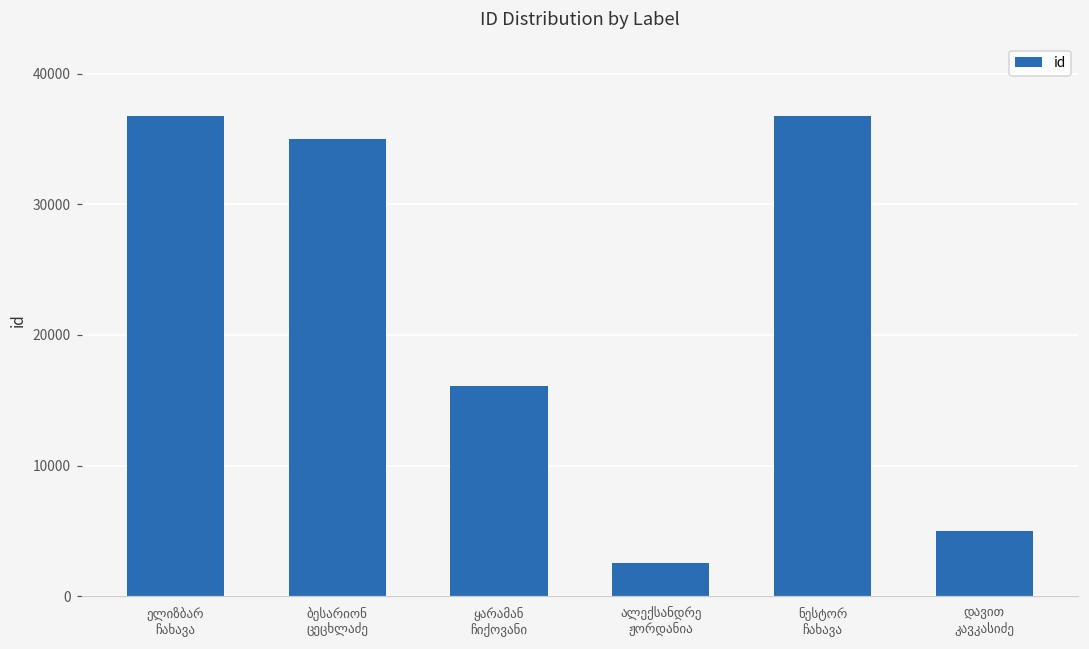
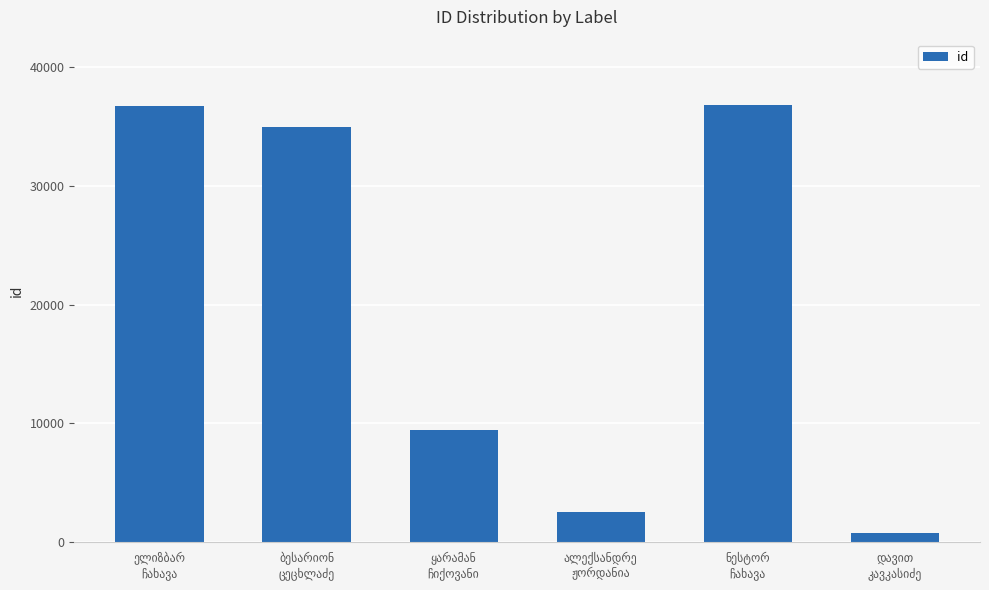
  {
    "ელიზბარ ჩახავა": 36700,
    "ბესარიონ ცეცხლაძე": 35000,
-   "ყარამან ჩიქოვანი": 16100,
+   "ყარამან ჩიქოვანი": 9400,
    "ალექსანდრე ჟორდანია": 2500,
    "ნესტორ ჩახავა": 36800,
-   "დავით კავკასიძე": 5000
+   "დავით კავკასიძე": 800
  }
